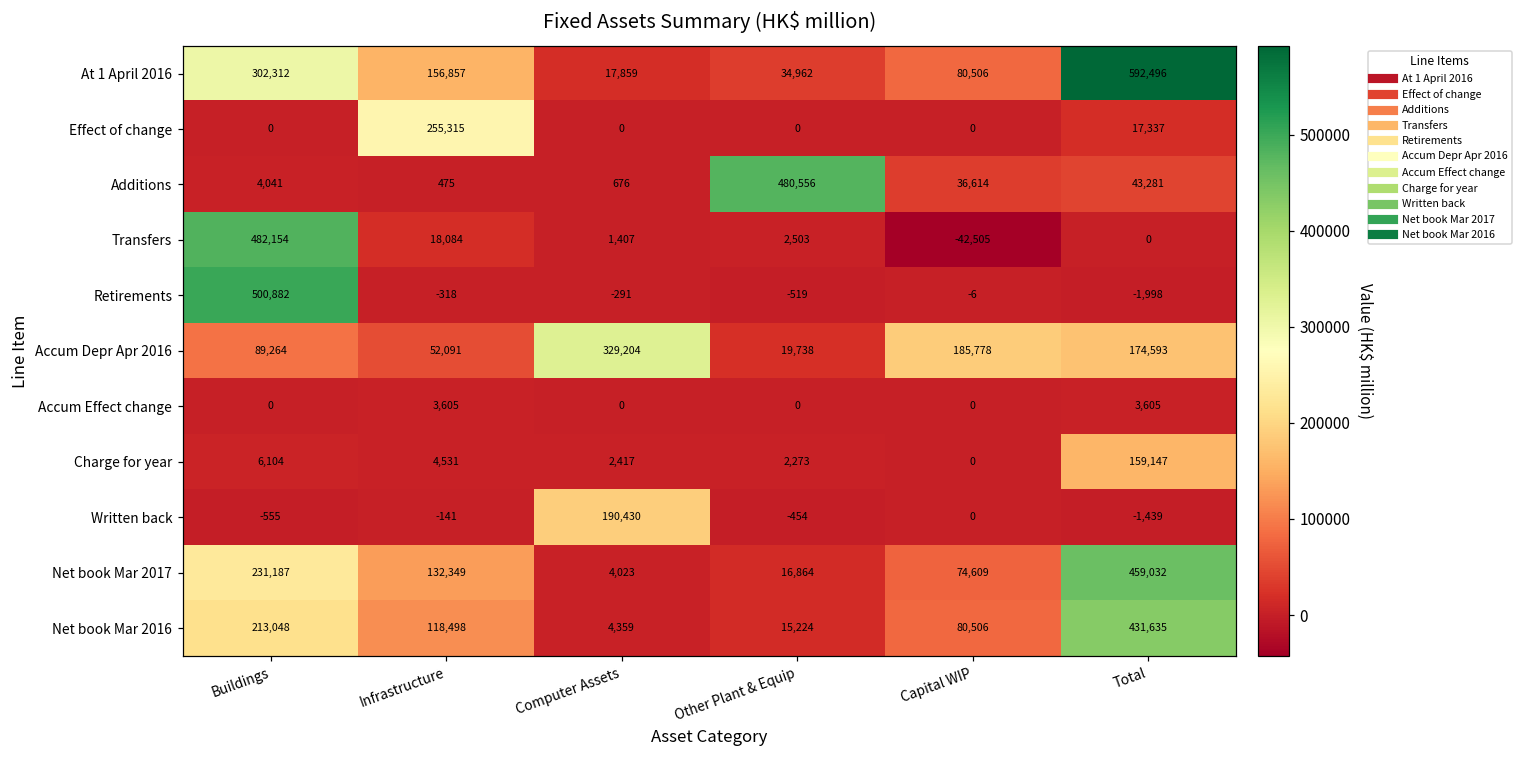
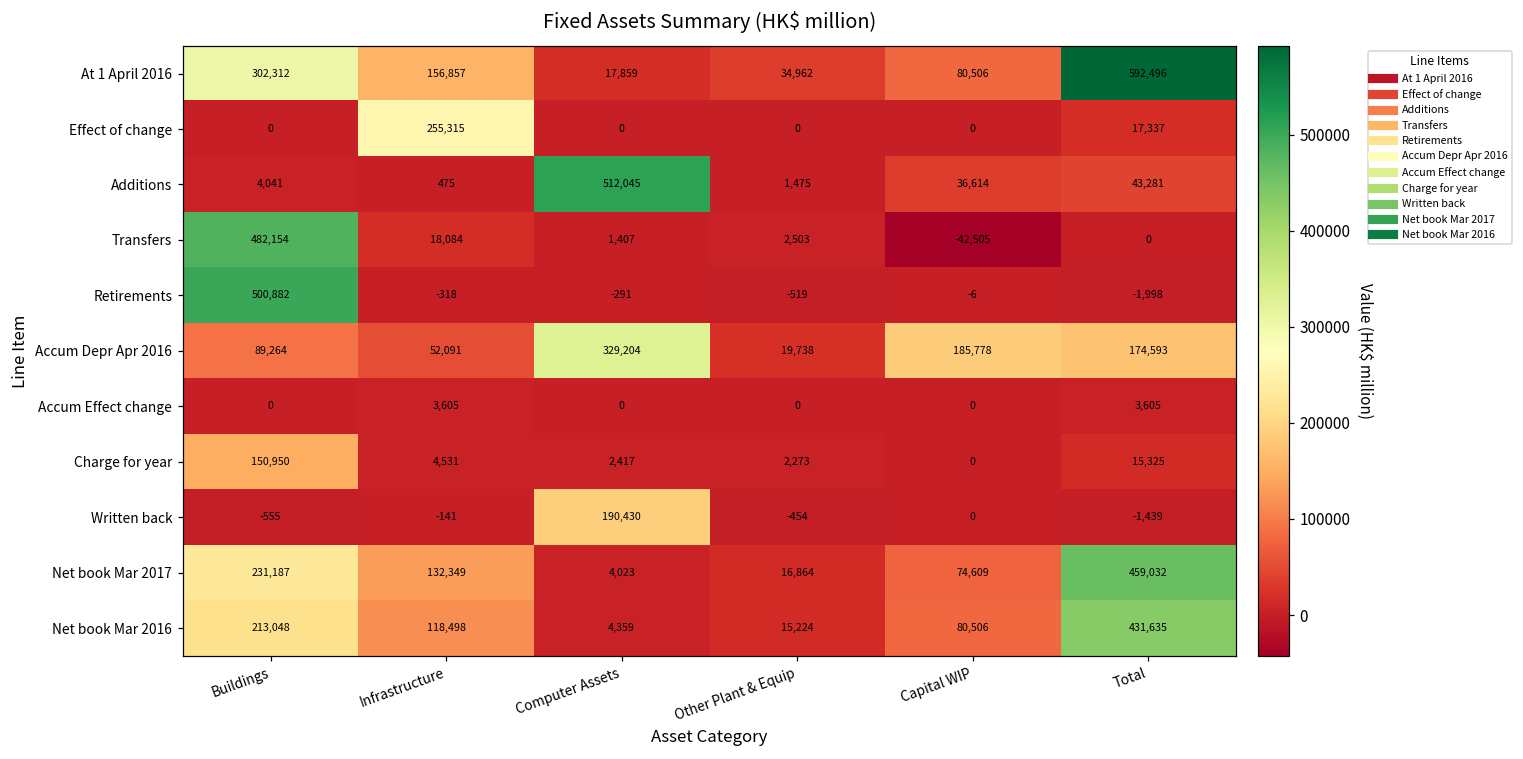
  {
    "At 1 April 2016": {
      "Buildings": "302,312",
      "Infrastructure": "156,857",
      "Computer Assets": "17,859",
      "Other Plant & Equip": "34,962",
      "Capital WIP": "80,506",
      "Total": "592,496"
    },
    "Effect of change": {
      "Buildings": "0",
      "Infrastructure": "255,315",
      "Computer Assets": "0",
      "Other Plant & Equip": "0",
      "Capital WIP": "0",
      "Total": "17,337"
    },
    "Additions": {
      "Buildings": "4,041",
      "Infrastructure": "475",
-     "Computer Assets": "676",
-     "Other Plant & Equip": "480,556",
+     "Computer Assets": "512,045",
+     "Other Plant & Equip": "1,475",
      "Capital WIP": "36,614",
      "Total": "43,281"
    },
    "Transfers": {
      "Buildings": "482,154",
      "Infrastructure": "18,084",
      "Computer Assets": "1,407",
      "Other Plant & Equip": "2,503",
      "Capital WIP": "-42,505",
      "Total": "0"
    },
    "Retirements": {
      "Buildings": "500,882",
      "Infrastructure": "-318",
      "Computer Assets": "-291",
      "Other Plant & Equip": "-519",
      "Capital WIP": "-6",
      "Total": "-1,998"
    },
    "Accum Depr Apr 2016": {
      "Buildings": "89,264",
      "Infrastructure": "52,091",
      "Computer Assets": "329,204",
      "Other Plant & Equip": "19,738",
      "Capital WIP": "185,778",
      "Total": "174,593"
    },
    "Accum Effect change": {
      "Buildings": "0",
      "Infrastructure": "3,605",
      "Computer Assets": "0",
      "Other Plant & Equip": "0",
      "Capital WIP": "0",
      "Total": "3,605"
    },
    "Charge for year": {
-     "Buildings": "6,104",
+     "Buildings": "150,950",
      "Infrastructure": "4,531",
      "Computer Assets": "2,417",
      "Other Plant & Equip": "2,273",
      "Capital WIP": "0",
-     "Total": "159,147"
+     "Total": "15,325"
    },
    "Written back": {
      "Buildings": "-555",
      "Infrastructure": "-141",
      "Computer Assets": "190,430",
      "Other Plant & Equip": "-454",
      "Capital WIP": "0",
      "Total": "-1,439"
    },
    "Net book Mar 2017": {
      "Buildings": "231,187",
      "Infrastructure": "132,349",
      "Computer Assets": "4,023",
      "Other Plant & Equip": "16,864",
      "Capital WIP": "74,609",
      "Total": "459,032"
    },
    "Net book Mar 2016": {
      "Buildings": "213,048",
      "Infrastructure": "118,498",
      "Computer Assets": "4,359",
      "Other Plant & Equip": "15,224",
      "Capital WIP": "80,506",
      "Total": "431,635"
    }
  }
